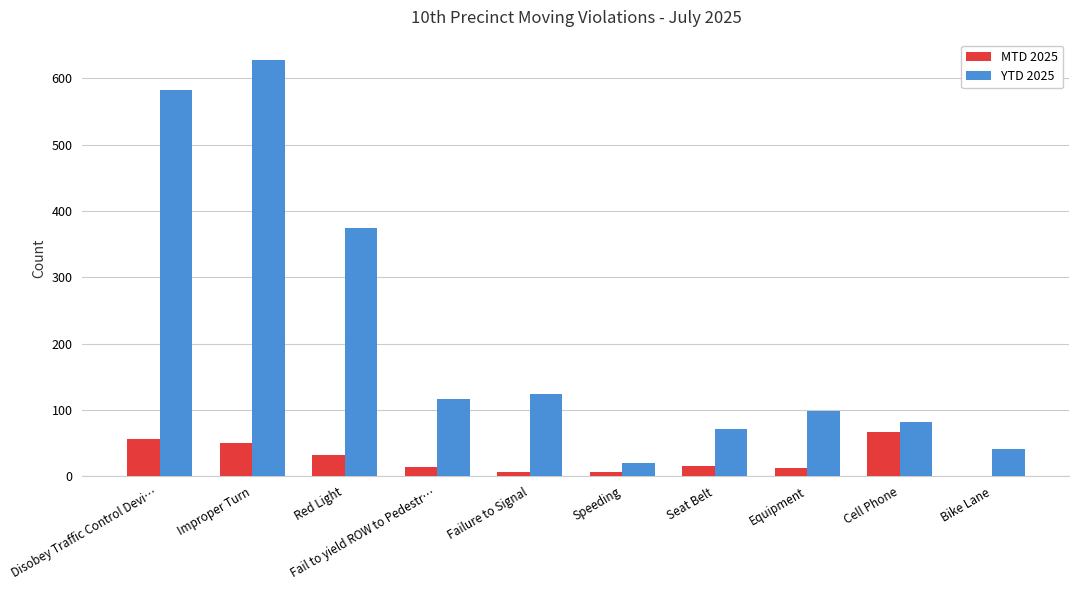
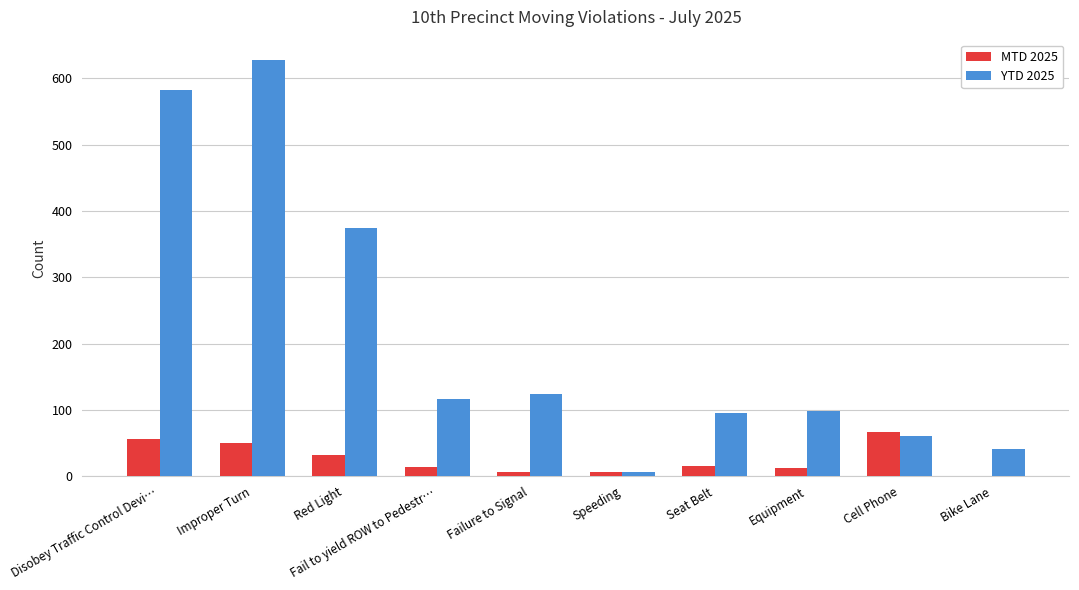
  {
    "MTD 2025": {
      "Disobey Traffic Control Devi…": 60,
      "Improper Turn": 50,
      "Red Light": 30,
      "Fail to yield ROW to Pedestr…": 10,
      "Failure to Signal": 10,
      "Speeding": 10,
      "Seat Belt": 20,
      "Equipment": 10,
      "Cell Phone": 70
    },
    "YTD 2025": {
      "Disobey Traffic Control Devi…": 580,
      "Improper Turn": 630,
      "Red Light": 370,
      "Fail to yield ROW to Pedestr…": 120,
      "Failure to Signal": 120,
-     "Speeding": 20,
-     "Seat Belt": 70,
+     "Speeding": 10,
+     "Seat Belt": 100,
      "Equipment": 100,
-     "Cell Phone": 80,
+     "Cell Phone": 60,
      "Bike Lane": 40
    }
  }
